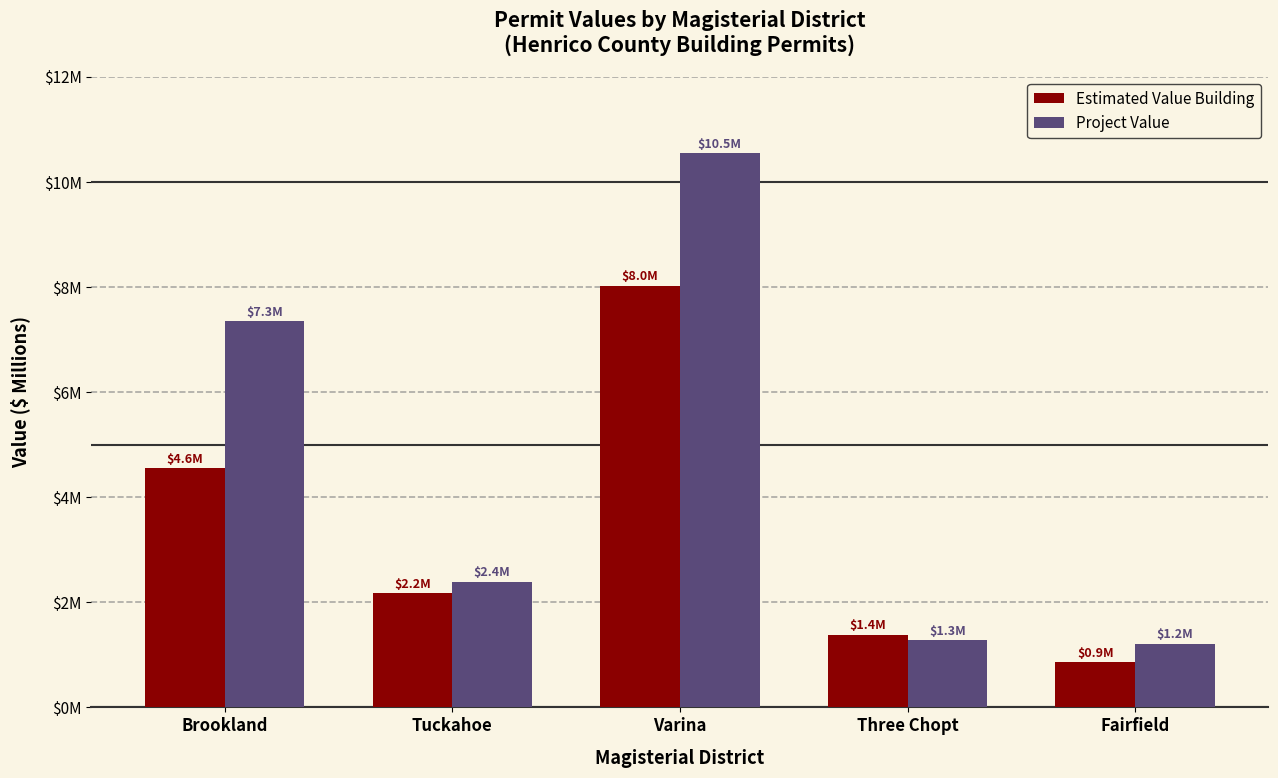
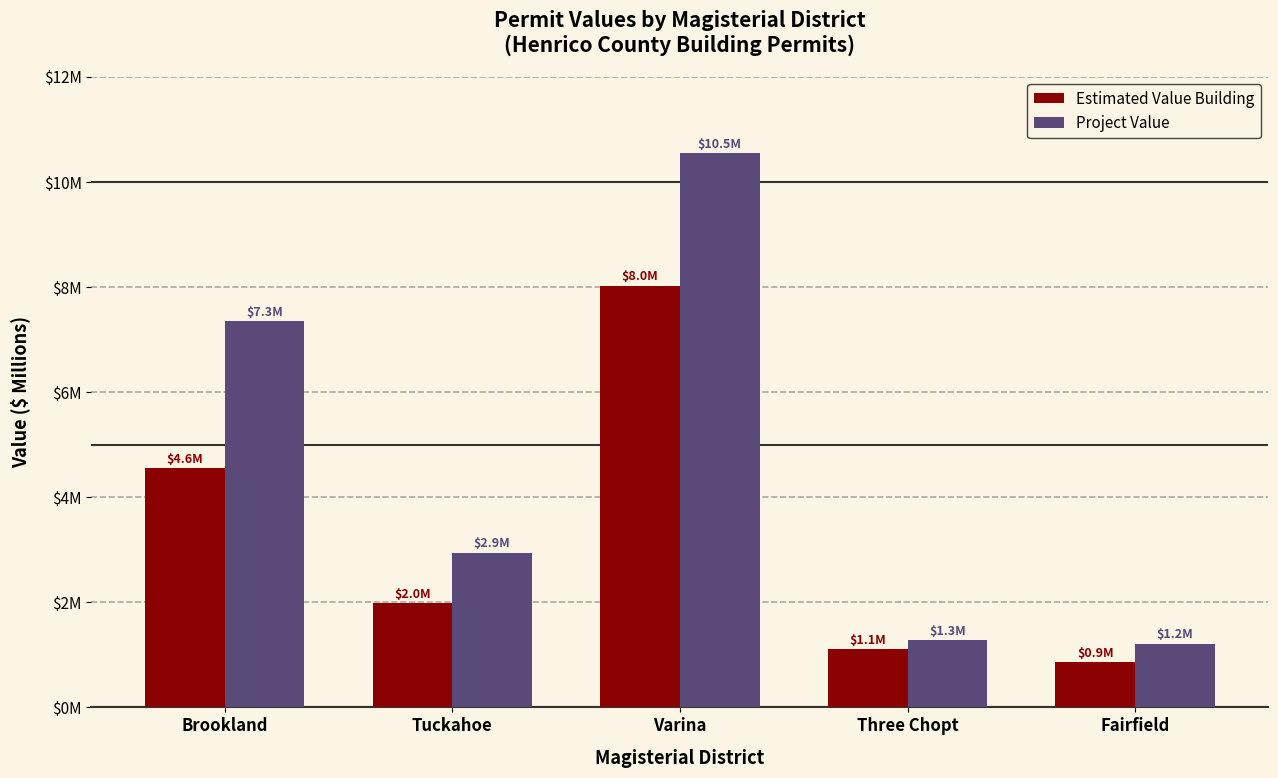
  {
    "Estimated Value Building": {
      "Brookland": "$4.6M",
-     "Tuckahoe": "$2.2M",
+     "Tuckahoe": "$2.0M",
      "Varina": "$8.0M",
-     "Three Chopt": "$1.4M",
+     "Three Chopt": "$1.1M",
      "Fairfield": "$0.9M"
    },
    "Project Value": {
      "Brookland": "$7.3M",
-     "Tuckahoe": "$2.4M",
+     "Tuckahoe": "$2.9M",
      "Varina": "$10.5M",
      "Three Chopt": "$1.3M",
      "Fairfield": "$1.2M"
    }
  }
